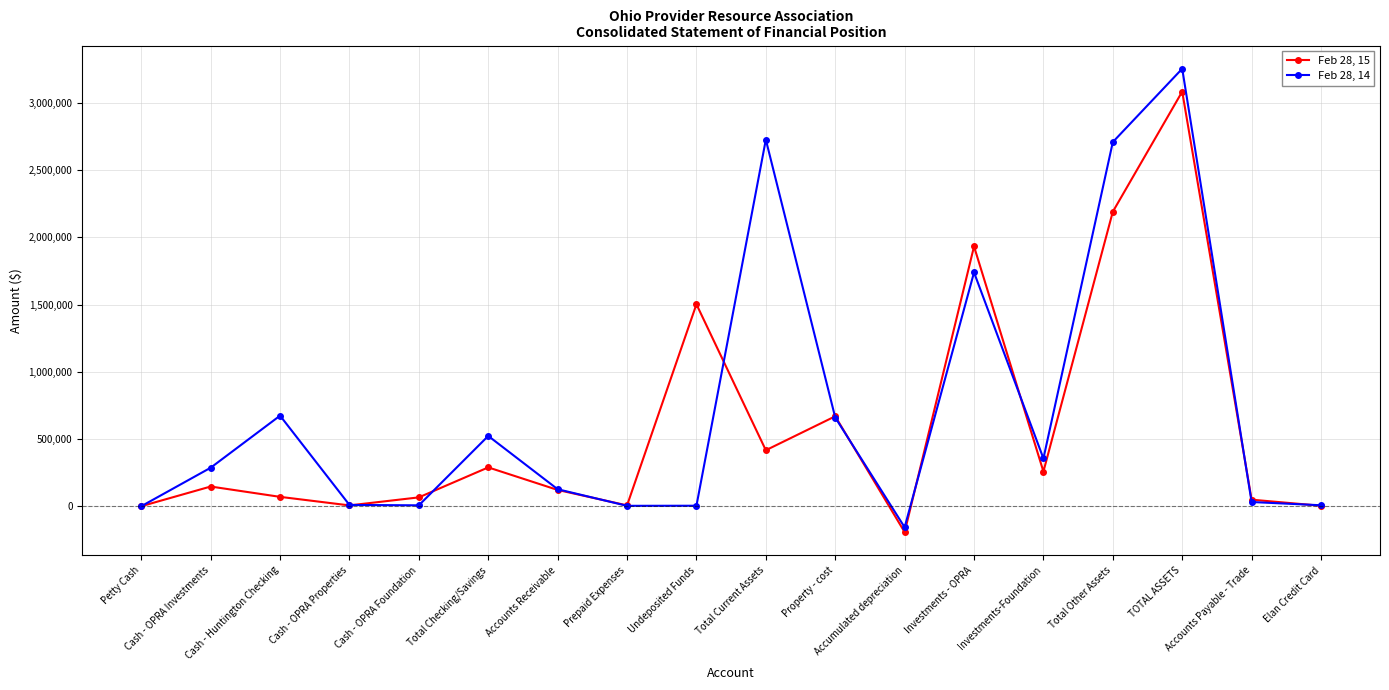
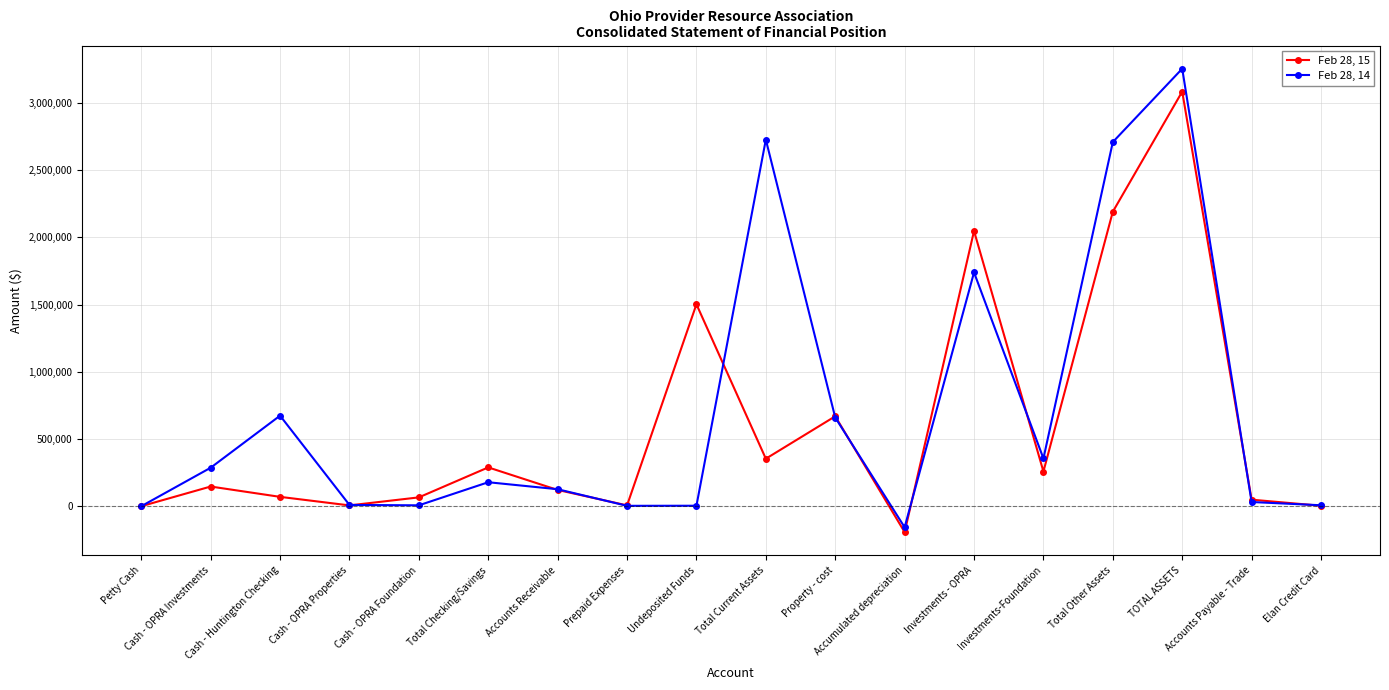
  {
    "Feb 28, 15": {
      "Cash - OPRA Investments": "150,000",
      "Cash - Huntington Checking": "70,000",
      "Cash - OPRA Foundation": "70,000",
      "Total Checking/Savings": "290,000",
      "Undeposited Funds": "1,500,000",
-     "Total Current Assets": "420,000",
+     "Total Current Assets": "350,000",
      "Accumulated depreciation": "-190,000",
-     "Investments - OPRA": "1,930,000",
+     "Investments - OPRA": "2,050,000",
      "Investments-Foundation": "260,000",
      "Total Other Assets": "2,190,000",
      "TOTAL ASSETS": "3,090,000"
    },
    "Feb 28, 14": {
      "Cash - OPRA Investments": "290,000",
      "Cash - Huntington Checking": "670,000",
      "Cash - OPRA Foundation": "10,000",
-     "Total Checking/Savings": "520,000",
+     "Total Checking/Savings": "180,000",
      "Undeposited Funds": "0",
      "Total Current Assets": "2,730,000",
      "Accumulated depreciation": "-160,000",
      "Investments - OPRA": "1,740,000",
      "Investments-Foundation": "360,000",
      "Total Other Assets": "2,710,000",
      "TOTAL ASSETS": "3,260,000"
    }
  }
